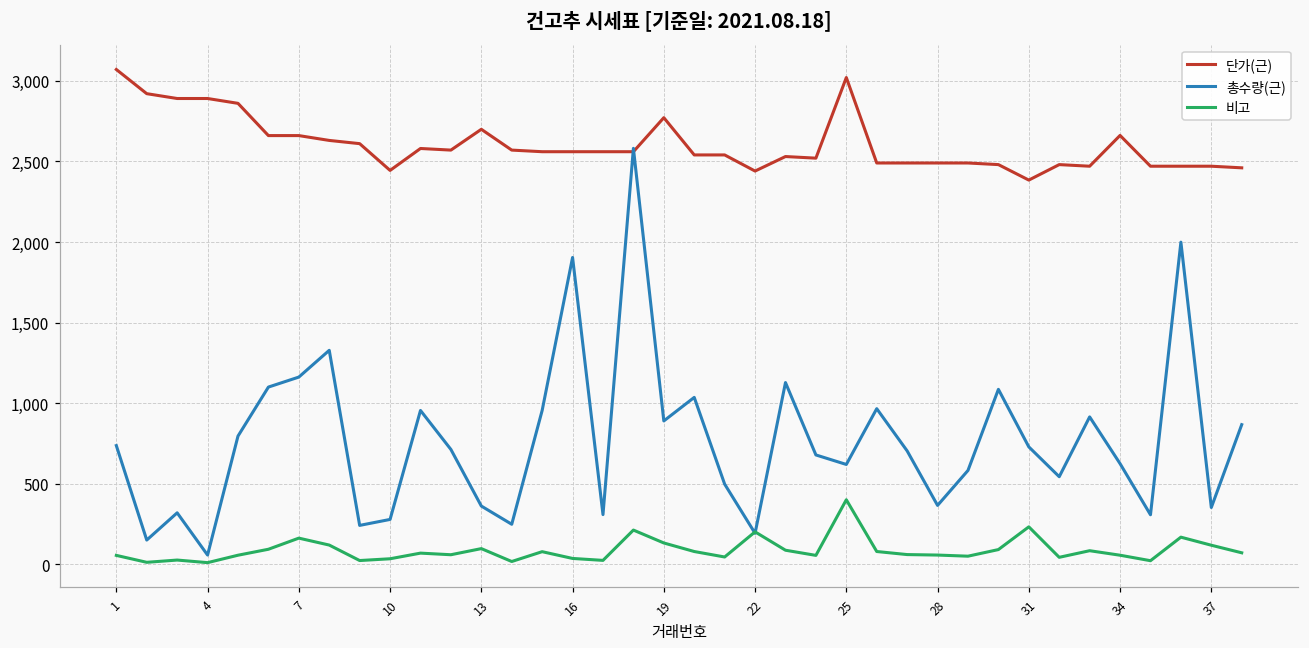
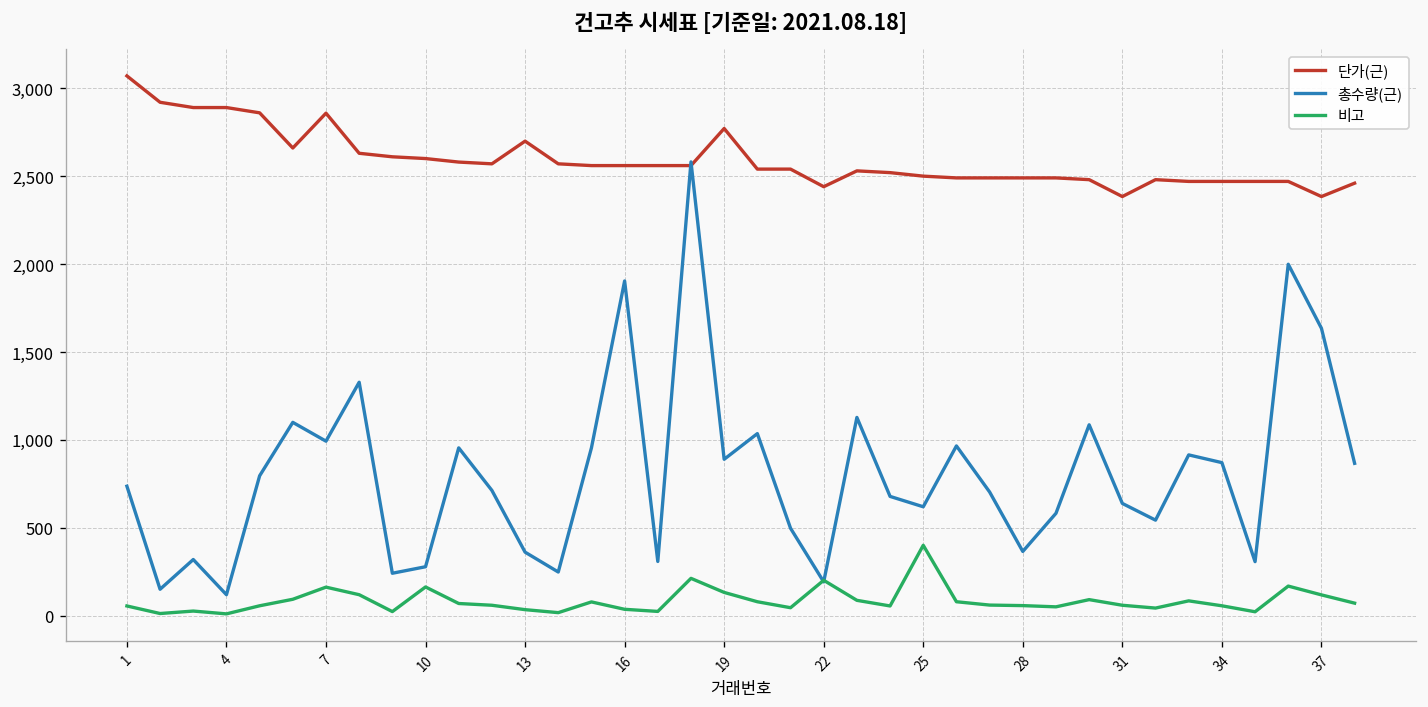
  {
    "단가(근)": {
      "1": "3,070",
      "4": "2,890",
-     "7": "2,660",
-     "10": "2,440",
+     "7": "2,860",
+     "10": "2,600",
      "13": "2,700",
      "16": "2,560",
      "19": "2,770",
      "22": "2,440",
-     "25": "3,020",
+     "25": "2,500",
      "28": "2,490",
      "31": "2,380",
-     "34": "2,660",
-     "37": "2,470"
+     "34": "2,470",
+     "37": "2,380"
    },
    "총수량(근)": {
      "1": "740",
-     "4": "60",
-     "7": "1,160",
+     "4": "120",
+     "7": "990",
      "10": "280",
      "13": "360",
      "16": "1,900",
      "19": "890",
      "25": "620",
      "28": "370",
-     "31": "730",
-     "34": "630",
-     "37": "350"
+     "31": "640",
+     "34": "870",
+     "37": "1,640"
    },
    "비고": {
      "1": "60",
      "4": "10",
      "7": "160",
-     "10": "40",
-     "13": "100",
+     "10": "160",
+     "13": "40",
      "16": "40",
      "19": "130",
      "25": "400",
      "28": "60",
-     "31": "230",
+     "31": "60",
      "34": "60",
      "37": "120"
    }
  }
